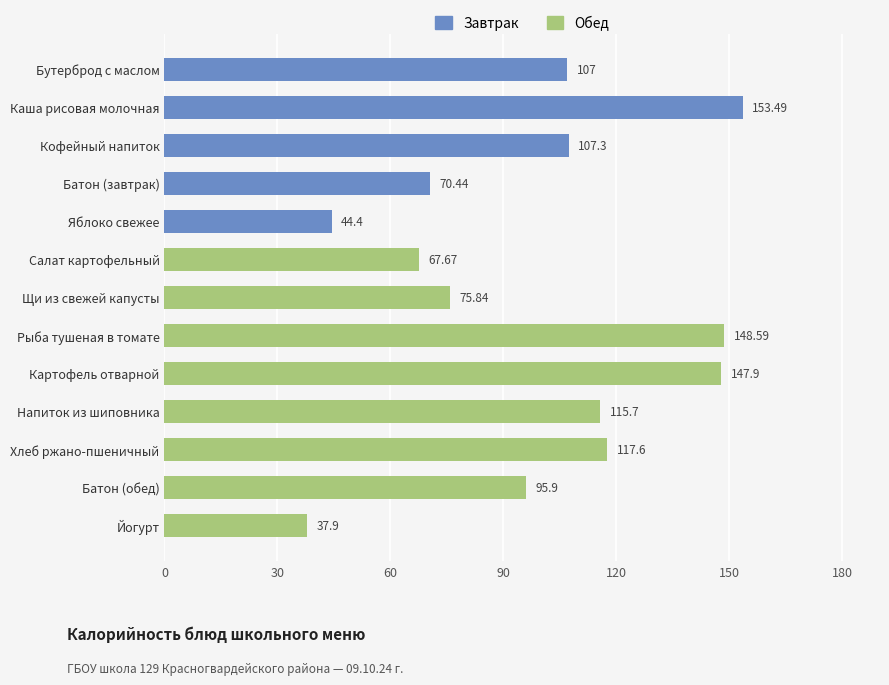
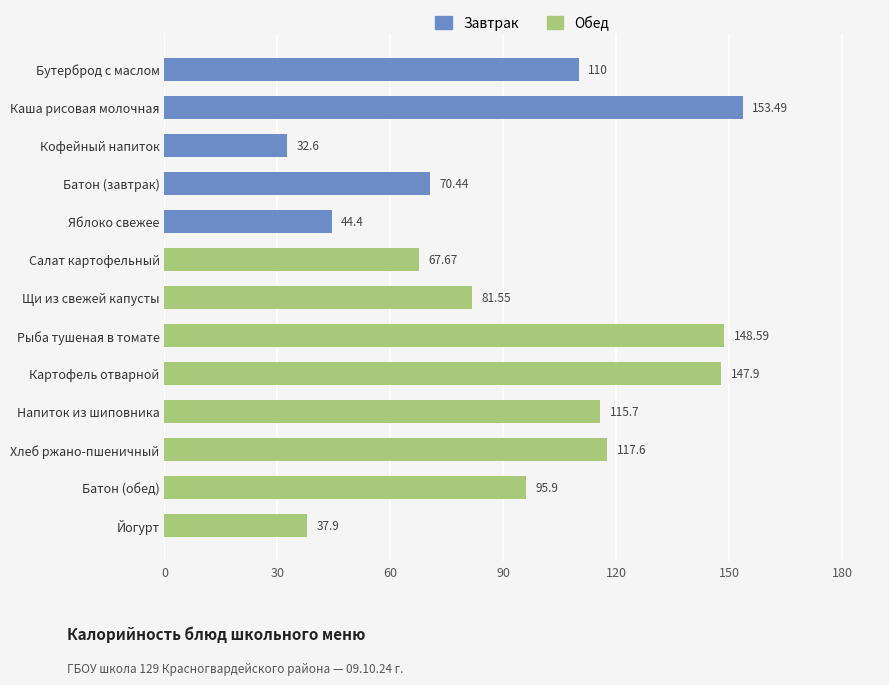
  {
-   "Бутерброд с маслом": 107,
+   "Бутерброд с маслом": 110,
    "Каша рисовая молочная": 153.49,
-   "Кофейный напиток": 107.3,
+   "Кофейный напиток": 32.6,
    "Батон (завтрак)": 70.44,
    "Яблоко свежее": 44.4,
    "Салат картофельный": 67.67,
-   "Щи из свежей капусты": 75.84,
+   "Щи из свежей капусты": 81.55,
    "Рыба тушеная в томате": 148.59,
    "Картофель отварной": 147.9,
    "Напиток из шиповника": 115.7,
    "Хлеб ржано-пшеничный": 117.6,
    "Батон (обед)": 95.9,
    "Йогурт": 37.9
  }
